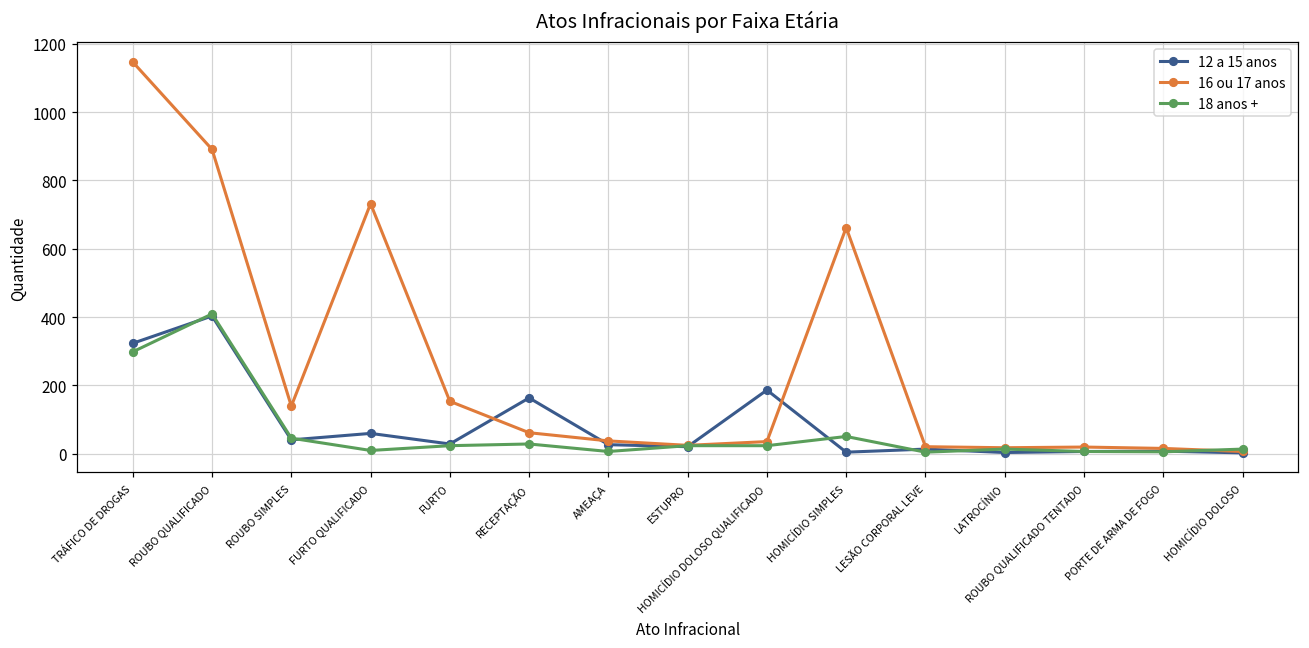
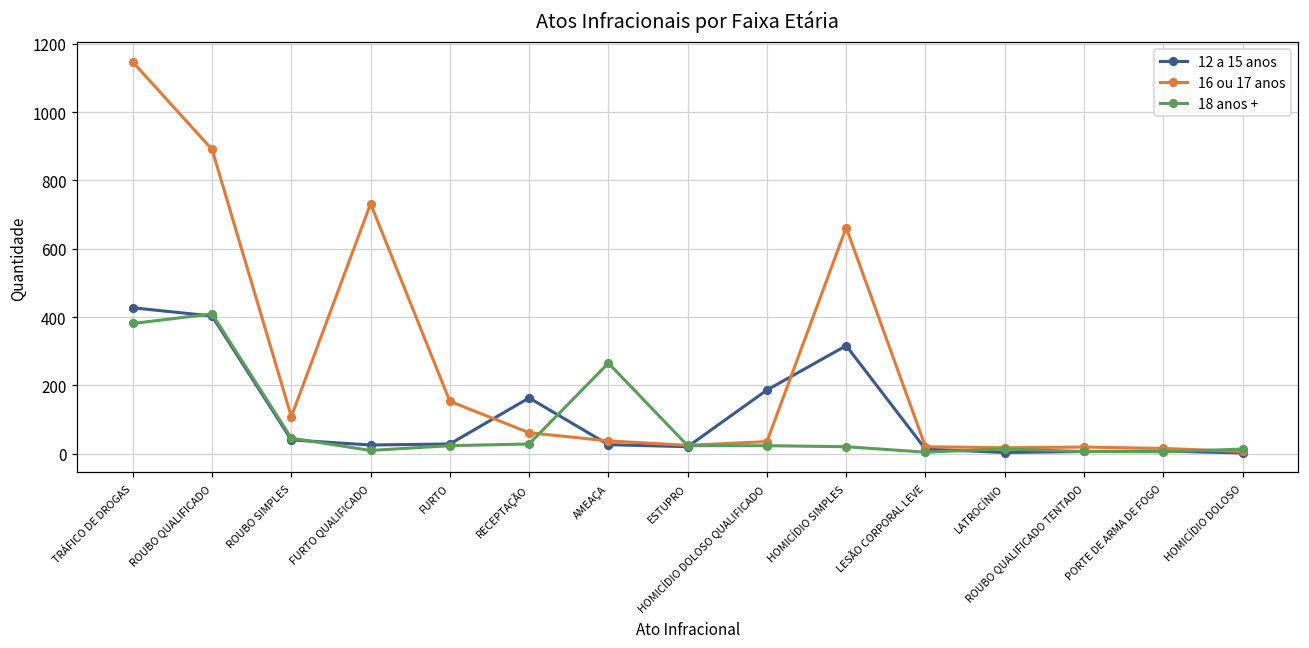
  {
    "12 a 15 anos": {
-     "TRÁFICO DE DROGAS": 320,
-     "FURTO QUALIFICADO": 60,
+     "TRÁFICO DE DROGAS": 430,
+     "FURTO QUALIFICADO": 30,
      "RECEPTAÇÃO": 160,
      "AMEAÇA": 30,
      "HOMICÍDIO DOLOSO QUALIFICADO": 190,
-     "HOMICÍDIO SIMPLES": 0,
+     "HOMICÍDIO SIMPLES": 320,
      "LATROCÍNIO": 0
    },
    "16 ou 17 anos": {
      "TRÁFICO DE DROGAS": 1150,
      "ROUBO QUALIFICADO": 890,
-     "ROUBO SIMPLES": 140,
+     "ROUBO SIMPLES": 110,
      "FURTO QUALIFICADO": 730,
      "FURTO": 150,
      "RECEPTAÇÃO": 60,
      "AMEAÇA": 40,
      "HOMICÍDIO DOLOSO QUALIFICADO": 40,
      "HOMICÍDIO SIMPLES": 660,
      "ROUBO QUALIFICADO TENTADO": 20
    },
    "18 anos +": {
-     "TRÁFICO DE DROGAS": 300,
+     "TRÁFICO DE DROGAS": 380,
      "FURTO QUALIFICADO": 10,
      "RECEPTAÇÃO": 30,
-     "AMEAÇA": 10,
+     "AMEAÇA": 270,
      "HOMICÍDIO DOLOSO QUALIFICADO": 20,
-     "HOMICÍDIO SIMPLES": 50,
+     "HOMICÍDIO SIMPLES": 20,
      "LESÃO CORPORAL LEVE": 0
    }
  }
